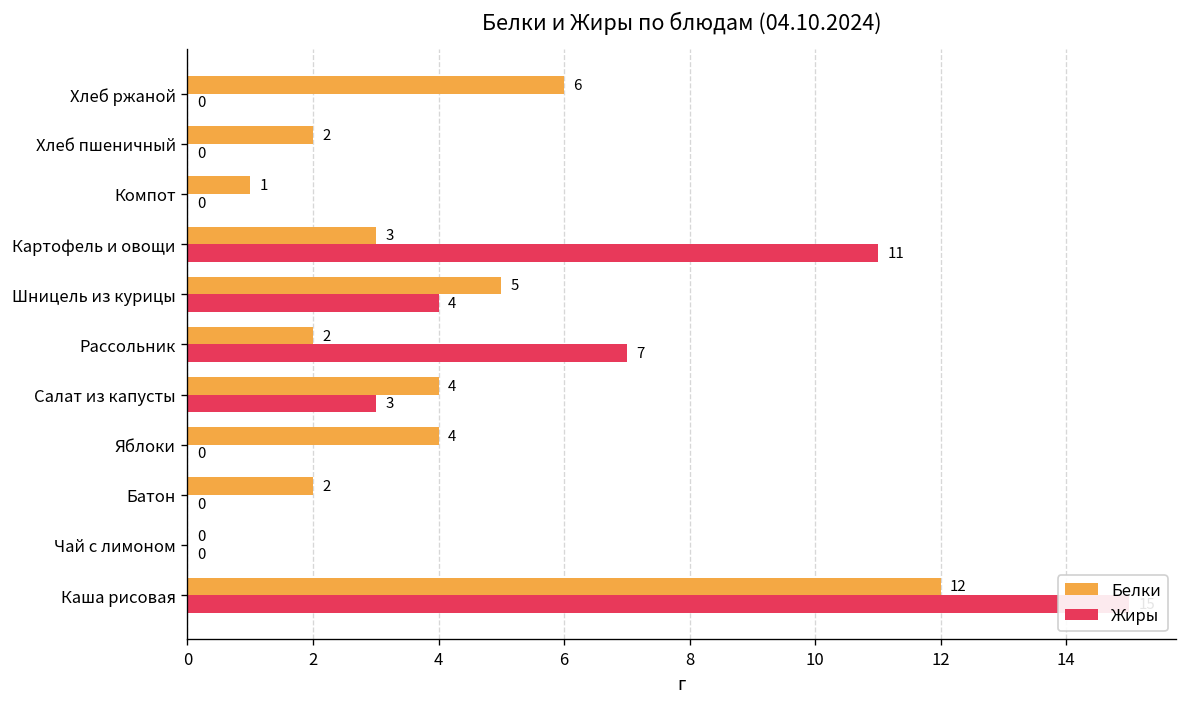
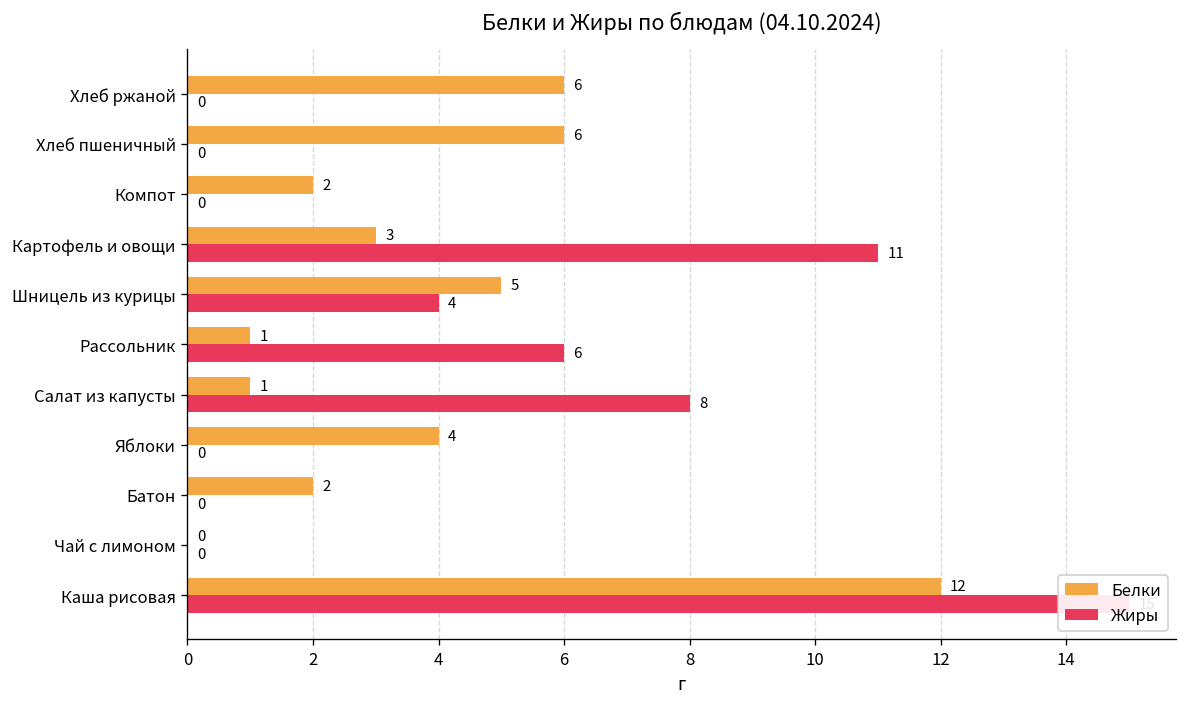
  {
    "Белки": {
      "Хлеб ржаной": 6,
-     "Хлеб пшеничный": 2,
-     "Компот": 1,
+     "Хлеб пшеничный": 6,
+     "Компот": 2,
      "Картофель и овощи": 3,
      "Шницель из курицы": 5,
-     "Рассольник": 2,
-     "Салат из капусты": 4,
+     "Рассольник": 1,
+     "Салат из капусты": 1,
      "Яблоки": 4,
      "Батон": 2,
      "Чай с лимоном": 0,
      "Каша рисовая": 12
    },
    "Жиры": {
      "Хлеб ржаной": 0,
      "Хлеб пшеничный": 0,
      "Компот": 0,
      "Картофель и овощи": 11,
      "Шницель из курицы": 4,
-     "Рассольник": 7,
-     "Салат из капусты": 3,
+     "Рассольник": 6,
+     "Салат из капусты": 8,
      "Яблоки": 0,
      "Батон": 0,
      "Чай с лимоном": 0
    }
  }
